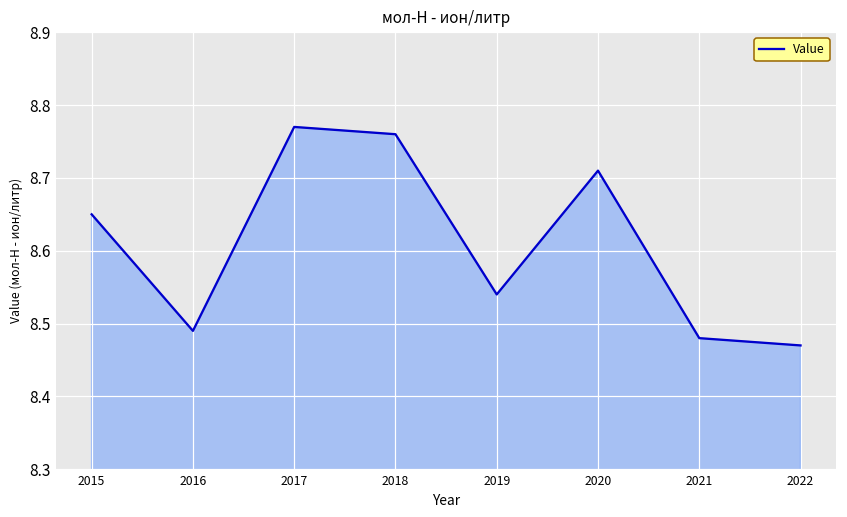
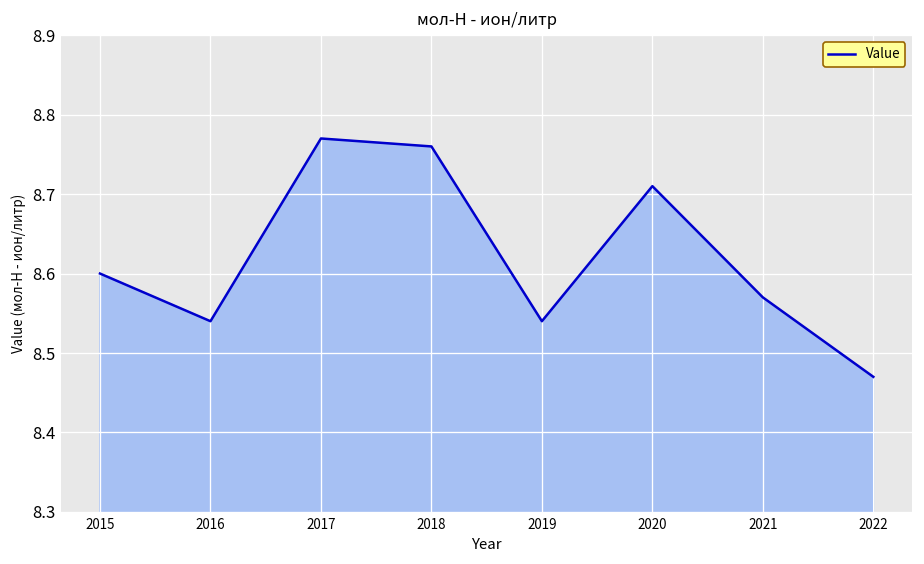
  {
-   "2015": 8.65,
-   "2016": 8.49,
+   "2015": 8.60,
+   "2016": 8.54,
    "2017": 8.77,
    "2018": 8.76,
    "2019": 8.54,
    "2020": 8.71,
-   "2021": 8.48,
+   "2021": 8.57,
    "2022": 8.47
  }
